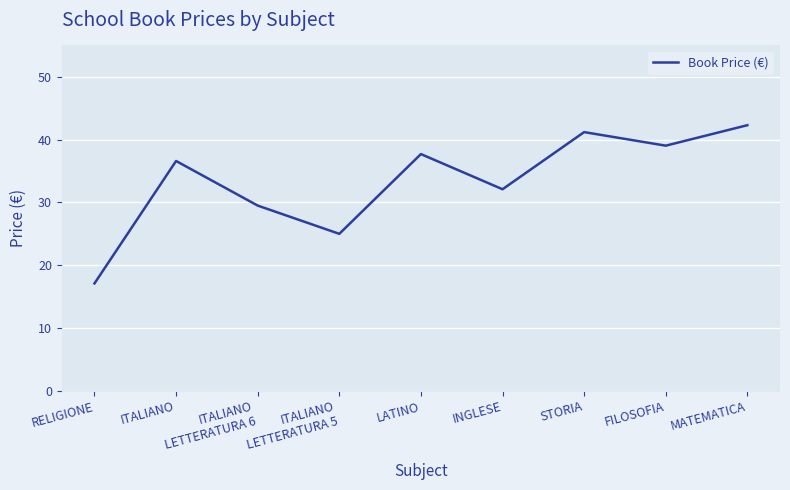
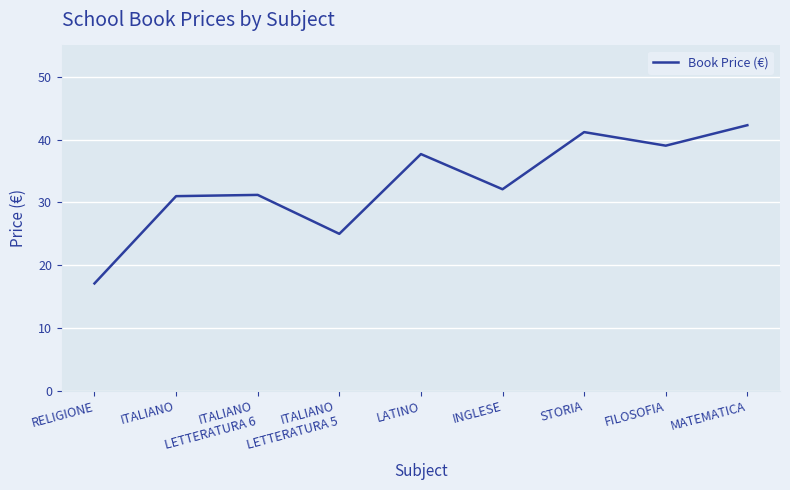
  {
    "RELIGIONE": 17,
-   "ITALIANO": 37,
-   "ITALIANO LETTERATURA 6": 30,
+   "ITALIANO": 31,
+   "ITALIANO LETTERATURA 6": 31,
    "ITALIANO LETTERATURA 5": 25,
    "LATINO": 38,
    "INGLESE": 32,
    "STORIA": 41,
    "FILOSOFIA": 39,
    "MATEMATICA": 42
  }
